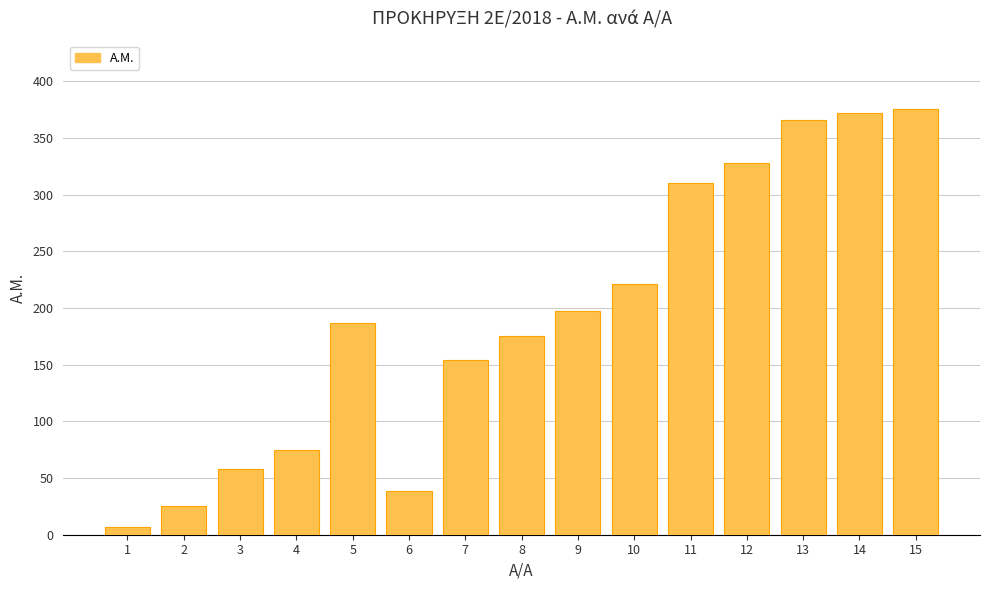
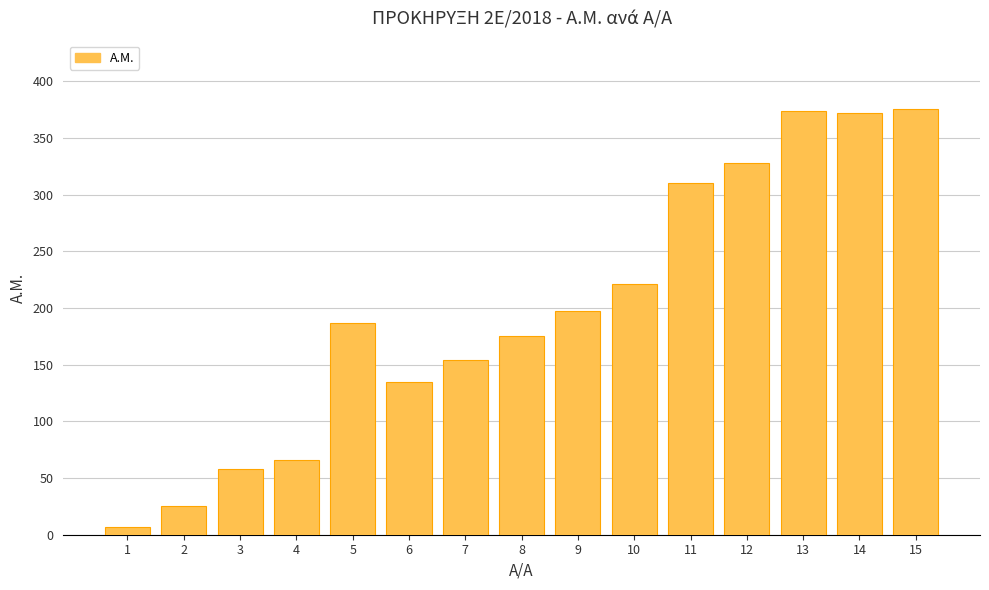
  {
    "1": 7,
    "2": 25,
    "3": 58,
-   "4": 75,
+   "4": 66,
    "5": 187,
-   "6": 39,
+   "6": 135,
    "7": 154,
    "8": 175,
    "9": 197,
    "10": 221,
    "11": 310,
    "12": 328,
-   "13": 366,
+   "13": 374,
    "14": 372,
    "15": 376
  }
